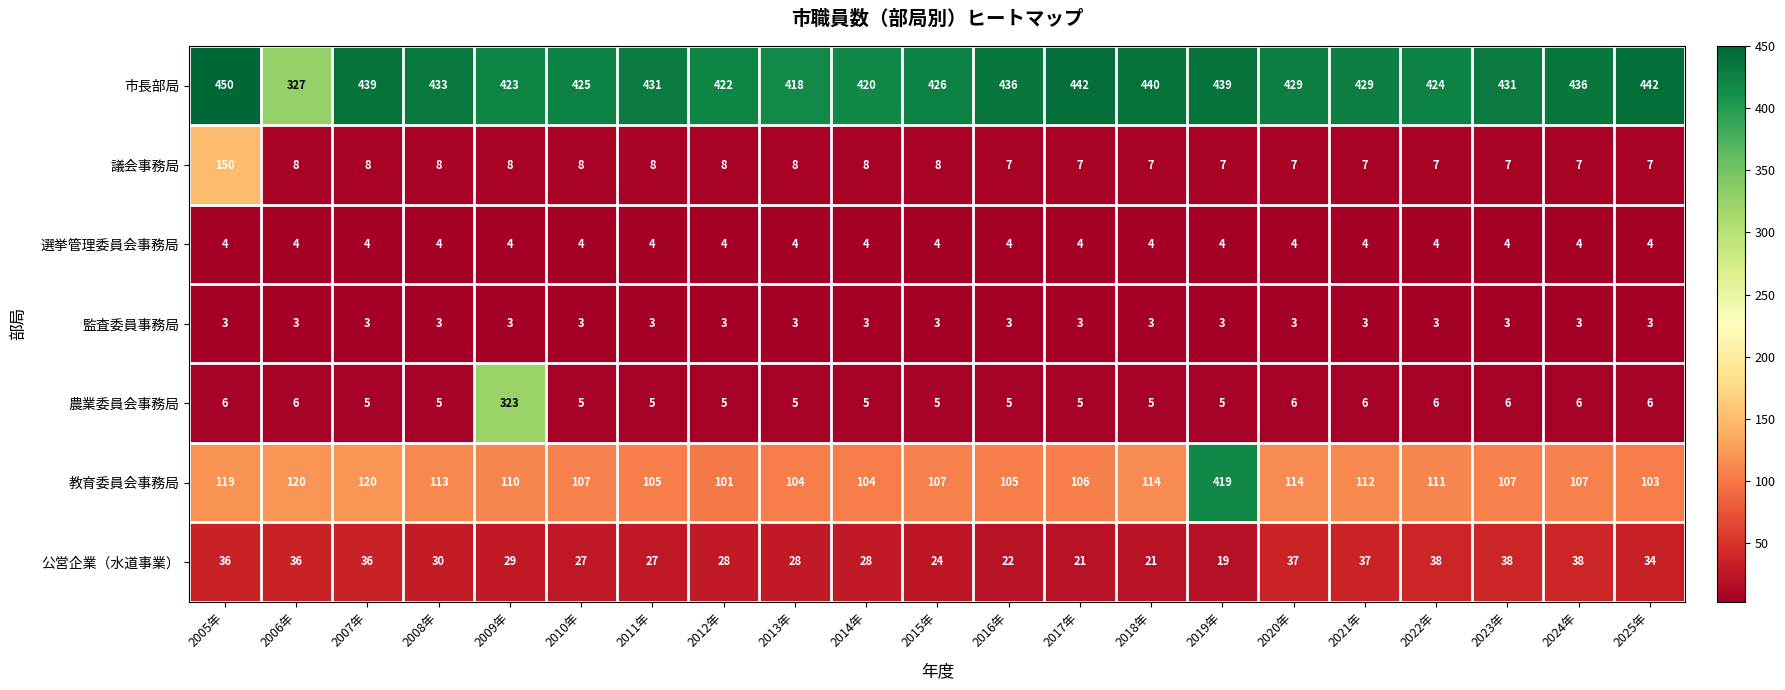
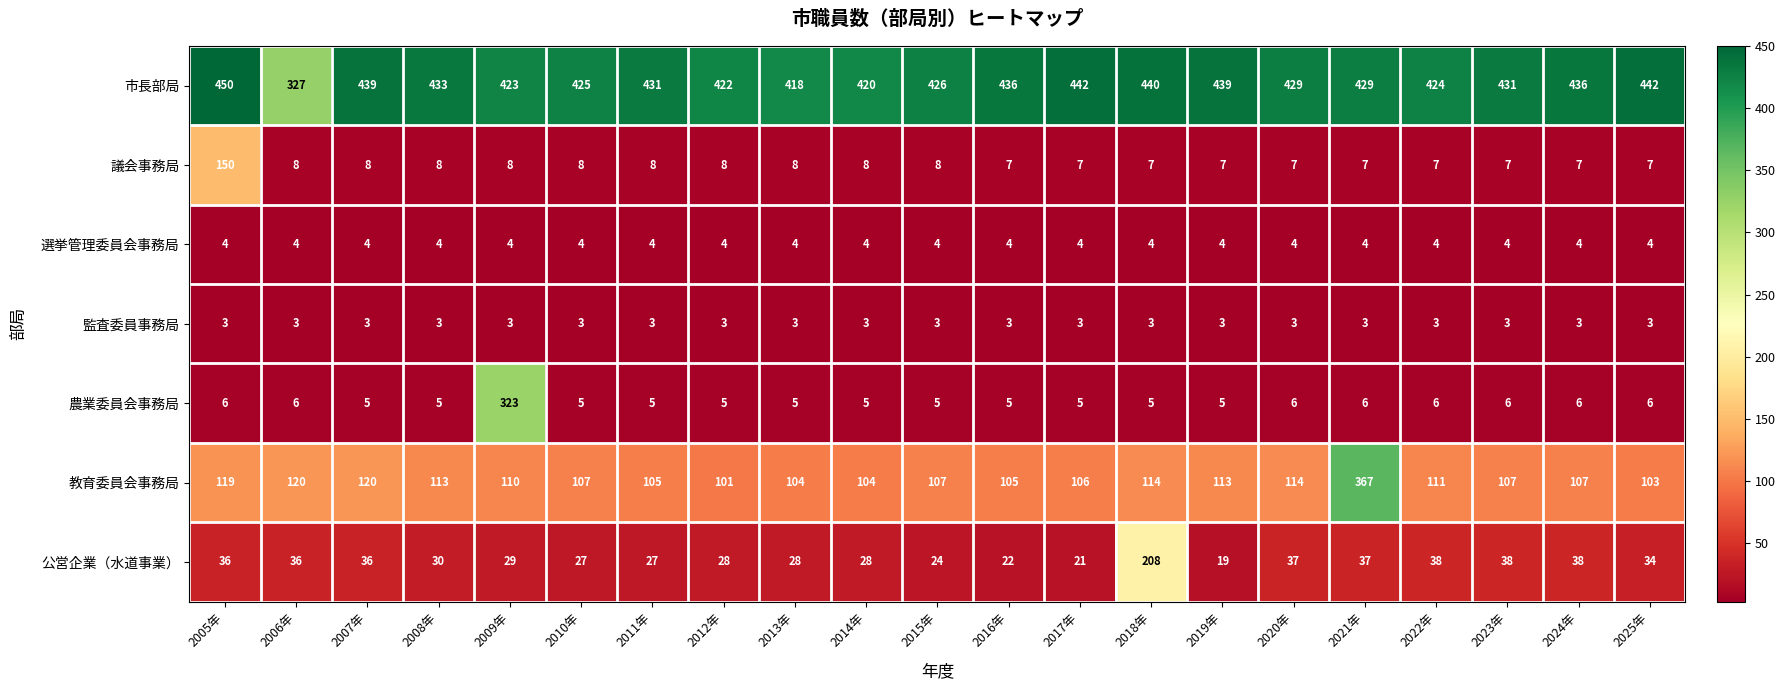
  {
    "市長部局": {
      "2005年": 450,
      "2006年": 327,
      "2007年": 439,
      "2008年": 433,
      "2009年": 423,
      "2010年": 425,
      "2011年": 431,
      "2012年": 422,
      "2013年": 418,
      "2014年": 420,
      "2015年": 426,
      "2016年": 436,
      "2017年": 442,
      "2018年": 440,
      "2019年": 439,
      "2020年": 429,
      "2021年": 429,
      "2022年": 424,
      "2023年": 431,
      "2024年": 436,
      "2025年": 442
    },
    "議会事務局": {
      "2005年": 150,
      "2006年": 8,
      "2007年": 8,
      "2008年": 8,
      "2009年": 8,
      "2010年": 8,
      "2011年": 8,
      "2012年": 8,
      "2013年": 8,
      "2014年": 8,
      "2015年": 8,
      "2016年": 7,
      "2017年": 7,
      "2018年": 7,
      "2019年": 7,
      "2020年": 7,
      "2021年": 7,
      "2022年": 7,
      "2023年": 7,
      "2024年": 7,
      "2025年": 7
    },
    "選挙管理委員会事務局": {
      "2005年": 4,
      "2006年": 4,
      "2007年": 4,
      "2008年": 4,
      "2009年": 4,
      "2010年": 4,
      "2011年": 4,
      "2012年": 4,
      "2013年": 4,
      "2014年": 4,
      "2015年": 4,
      "2016年": 4,
      "2017年": 4,
      "2018年": 4,
      "2019年": 4,
      "2020年": 4,
      "2021年": 4,
      "2022年": 4,
      "2023年": 4,
      "2024年": 4,
      "2025年": 4
    },
    "監査委員事務局": {
      "2005年": 3,
      "2006年": 3,
      "2007年": 3,
      "2008年": 3,
      "2009年": 3,
      "2010年": 3,
      "2011年": 3,
      "2012年": 3,
      "2013年": 3,
      "2014年": 3,
      "2015年": 3,
      "2016年": 3,
      "2017年": 3,
      "2018年": 3,
      "2019年": 3,
      "2020年": 3,
      "2021年": 3,
      "2022年": 3,
      "2023年": 3,
      "2024年": 3,
      "2025年": 3
    },
    "農業委員会事務局": {
      "2005年": 6,
      "2006年": 6,
      "2007年": 5,
      "2008年": 5,
      "2009年": 323,
      "2010年": 5,
      "2011年": 5,
      "2012年": 5,
      "2013年": 5,
      "2014年": 5,
      "2015年": 5,
      "2016年": 5,
      "2017年": 5,
      "2018年": 5,
      "2019年": 5,
      "2020年": 6,
      "2021年": 6,
      "2022年": 6,
      "2023年": 6,
      "2024年": 6,
      "2025年": 6
    },
    "教育委員会事務局": {
      "2005年": 119,
      "2006年": 120,
      "2007年": 120,
      "2008年": 113,
      "2009年": 110,
      "2010年": 107,
      "2011年": 105,
      "2012年": 101,
      "2013年": 104,
      "2014年": 104,
      "2015年": 107,
      "2016年": 105,
      "2017年": 106,
      "2018年": 114,
-     "2019年": 419,
+     "2019年": 113,
      "2020年": 114,
-     "2021年": 112,
+     "2021年": 367,
      "2022年": 111,
      "2023年": 107,
      "2024年": 107,
      "2025年": 103
    },
    "公営企業（水道事業）": {
      "2005年": 36,
      "2006年": 36,
      "2007年": 36,
      "2008年": 30,
      "2009年": 29,
      "2010年": 27,
      "2011年": 27,
      "2012年": 28,
      "2013年": 28,
      "2014年": 28,
      "2015年": 24,
      "2016年": 22,
      "2017年": 21,
-     "2018年": 21,
+     "2018年": 208,
      "2019年": 19,
      "2020年": 37,
      "2021年": 37,
      "2022年": 38,
      "2023年": 38,
      "2024年": 38,
      "2025年": 34
    }
  }
